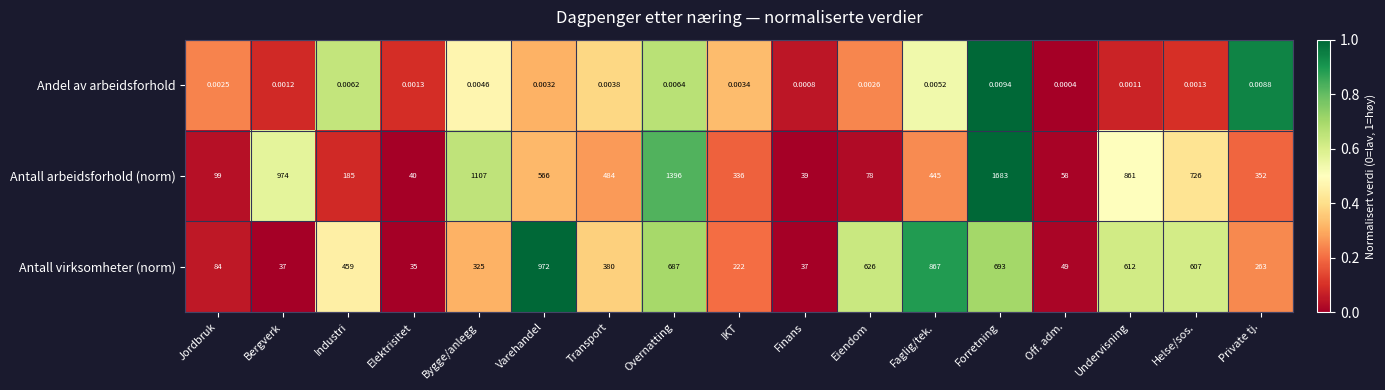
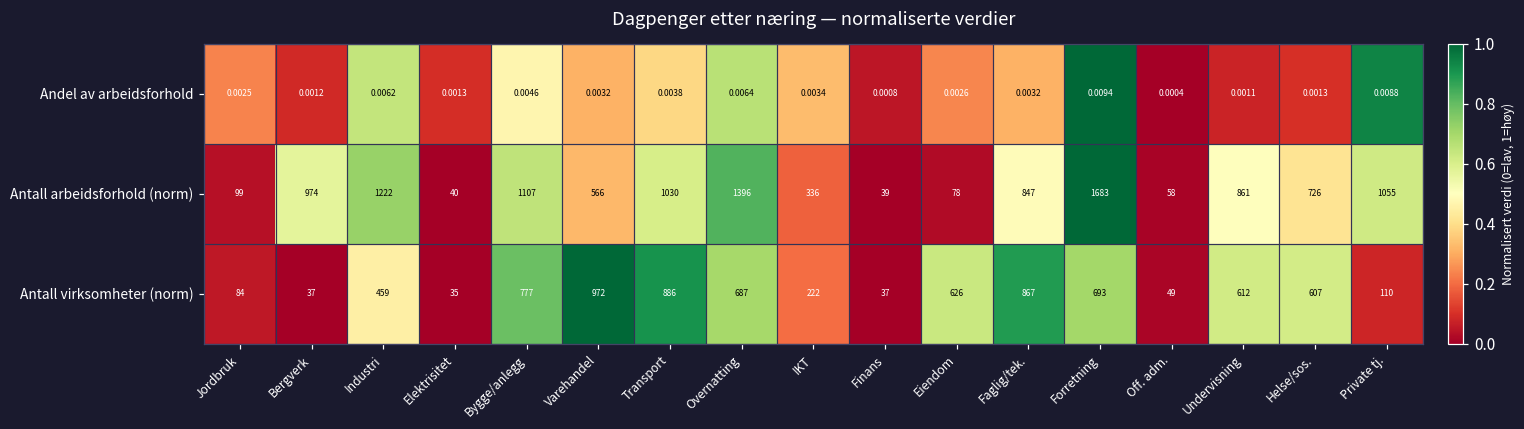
  {
    "Andel av arbeidsforhold": {
      "Jordbruk": 0.0025,
      "Bergverk": 0.0012,
      "Industri": 0.0062,
      "Elektrisitet": 0.0013,
      "Bygge/anlegg": 0.0046,
      "Varehandel": 0.0032,
      "Transport": 0.0038,
      "Overnatting": 0.0064,
      "IKT": 0.0034,
      "Finans": 0.0008,
      "Eiendom": 0.0026,
-     "Faglig/tek.": 0.0052,
+     "Faglig/tek.": 0.0032,
      "Forretning": 0.0094,
      "Off. adm.": 0.0004,
      "Undervisning": 0.0011,
      "Helse/sos.": 0.0013,
      "Private tj.": 0.0088
    },
    "Antall arbeidsforhold (norm)": {
      "Jordbruk": 99,
      "Bergverk": 974,
-     "Industri": 185,
+     "Industri": 1222,
      "Elektrisitet": 40,
      "Bygge/anlegg": 1107,
      "Varehandel": 566,
-     "Transport": 484,
+     "Transport": 1030,
      "Overnatting": 1396,
      "IKT": 336,
      "Finans": 39,
      "Eiendom": 78,
-     "Faglig/tek.": 445,
+     "Faglig/tek.": 847,
      "Forretning": 1683,
      "Off. adm.": 58,
      "Undervisning": 861,
      "Helse/sos.": 726,
-     "Private tj.": 352
+     "Private tj.": 1055
    },
    "Antall virksomheter (norm)": {
      "Jordbruk": 84,
      "Bergverk": 37,
      "Industri": 459,
      "Elektrisitet": 35,
-     "Bygge/anlegg": 325,
+     "Bygge/anlegg": 777,
      "Varehandel": 972,
-     "Transport": 380,
+     "Transport": 886,
      "Overnatting": 687,
      "IKT": 222,
      "Finans": 37,
      "Eiendom": 626,
      "Faglig/tek.": 867,
      "Forretning": 693,
      "Off. adm.": 49,
      "Undervisning": 612,
      "Helse/sos.": 607,
-     "Private tj.": 263
+     "Private tj.": 110
    }
  }
